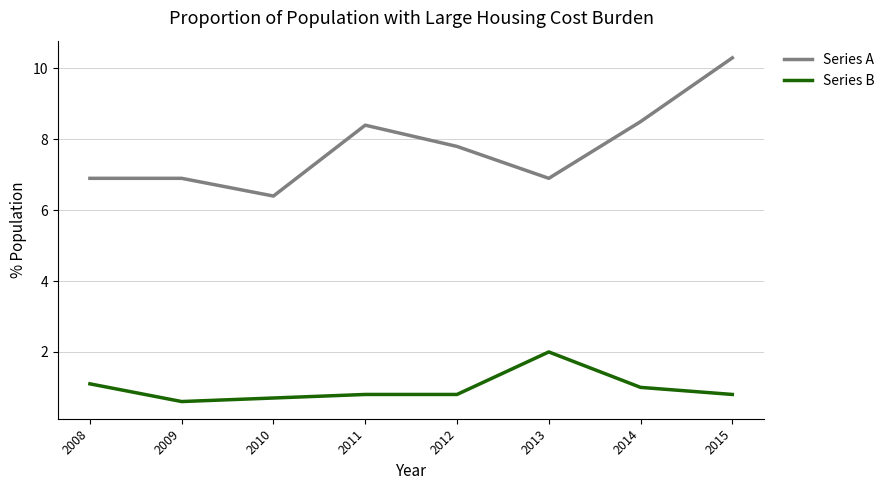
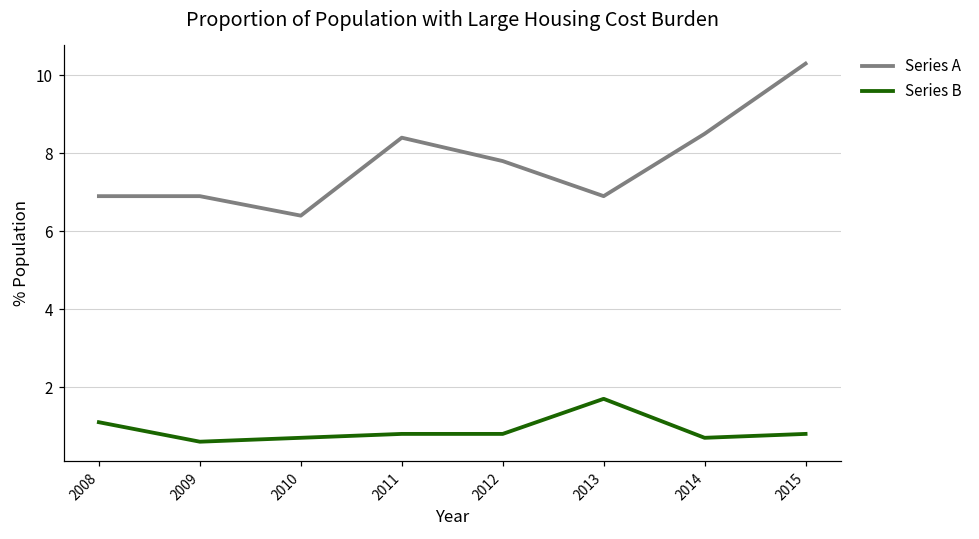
  {
    "Series A": {
      "2008": 6.9,
      "2009": 6.9,
      "2010": 6.4,
      "2011": 8.4,
      "2012": 7.8,
      "2013": 6.9,
      "2014": 8.5,
      "2015": 10.3
    },
    "Series B": {
      "2008": 1.1,
      "2009": 0.6,
      "2010": 0.7,
      "2011": 0.8,
      "2012": 0.8,
-     "2013": 2.0,
-     "2014": 1.0,
+     "2013": 1.7,
+     "2014": 0.7,
      "2015": 0.8
    }
  }
